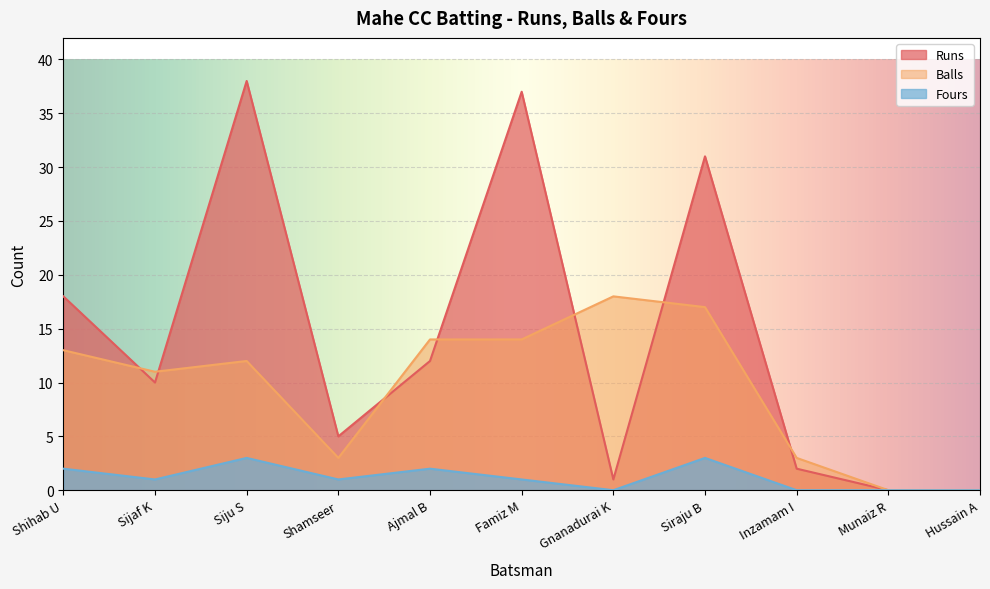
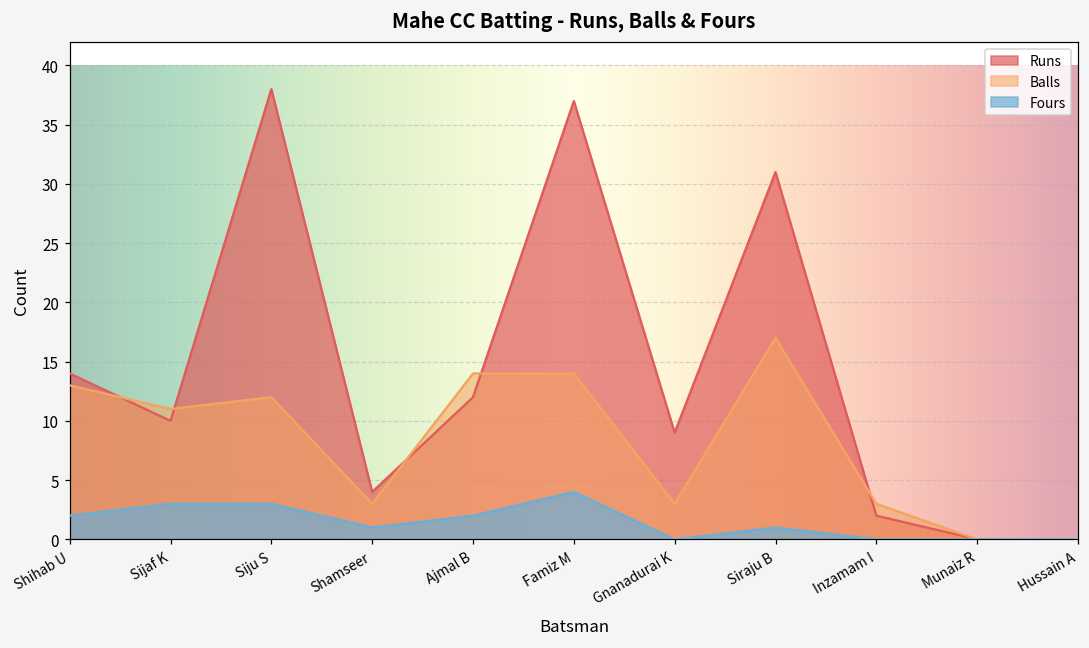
  {
    "Runs": {
-     "Shihab U": 18,
+     "Shihab U": 14,
      "Sijaf K": 10,
      "Siju S": 38,
-     "Shamseer": 5,
+     "Shamseer": 4,
      "Ajmal B": 12,
      "Famiz M": 37,
-     "Gnanadurai K": 1,
+     "Gnanadurai K": 9,
      "Siraju B": 31,
      "Inzamam I": 2
    },
    "Balls": {
      "Shihab U": 13,
      "Sijaf K": 11,
      "Siju S": 12,
      "Shamseer": 3,
      "Ajmal B": 14,
      "Famiz M": 14,
-     "Gnanadurai K": 18,
+     "Gnanadurai K": 3,
      "Siraju B": 17,
      "Inzamam I": 3
    },
    "Fours": {
      "Shihab U": 2,
-     "Sijaf K": 1,
+     "Sijaf K": 3,
      "Siju S": 3,
      "Shamseer": 1,
      "Ajmal B": 2,
-     "Famiz M": 1,
+     "Famiz M": 4,
      "Gnanadurai K": 0,
-     "Siraju B": 3,
+     "Siraju B": 1,
      "Inzamam I": 0
    }
  }
